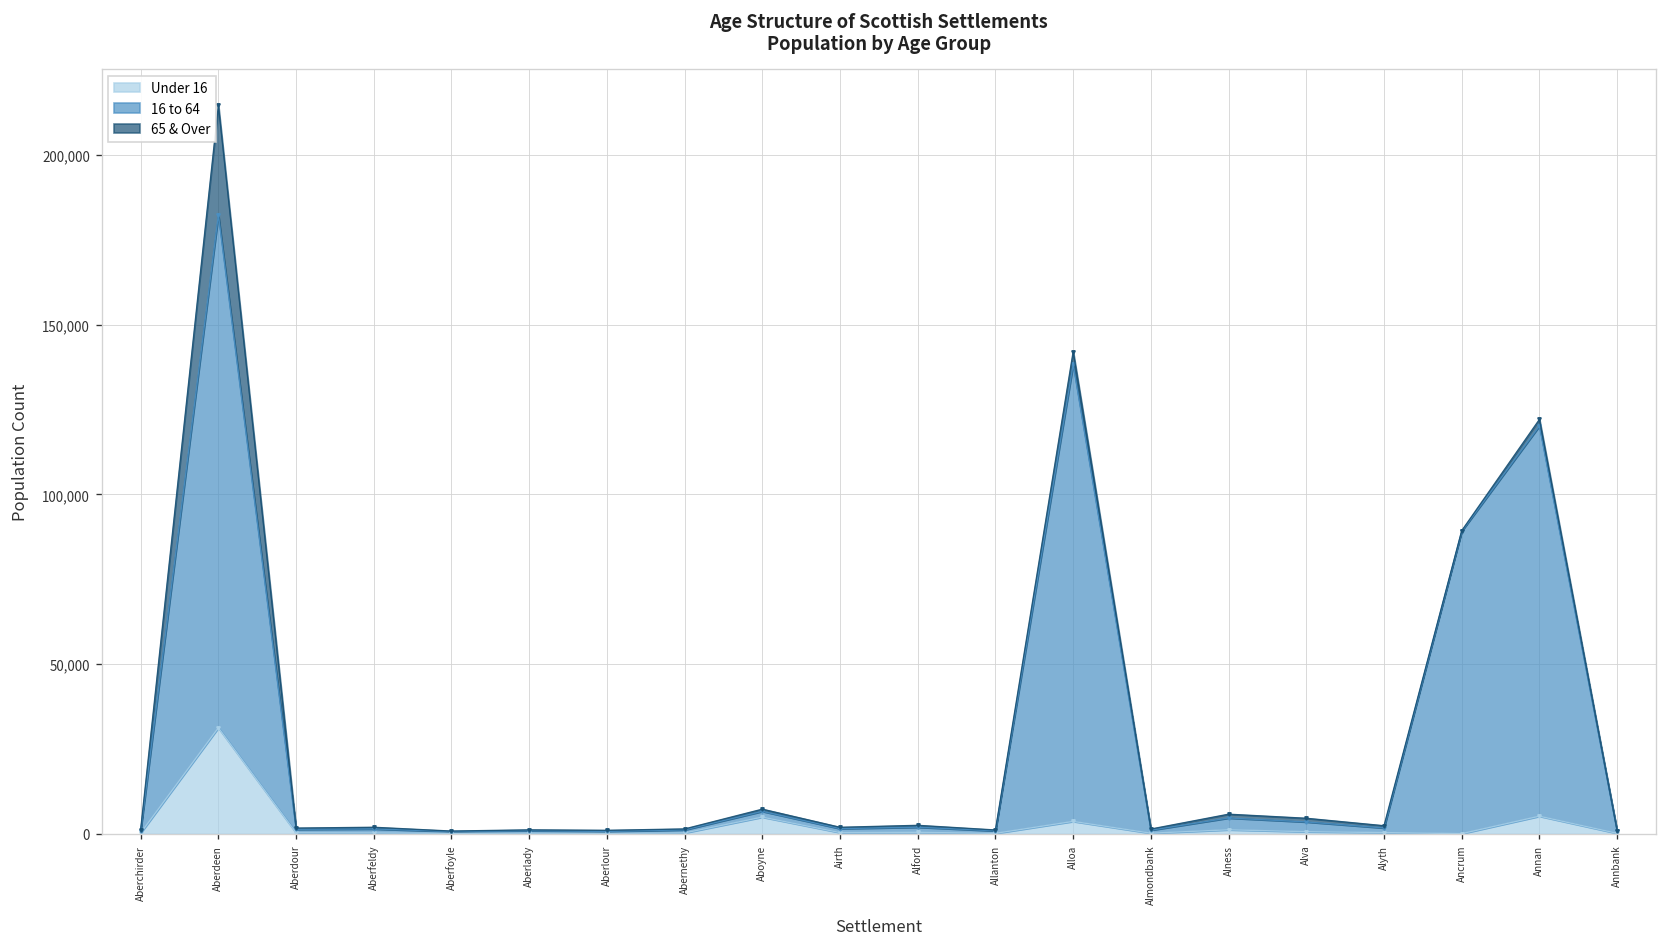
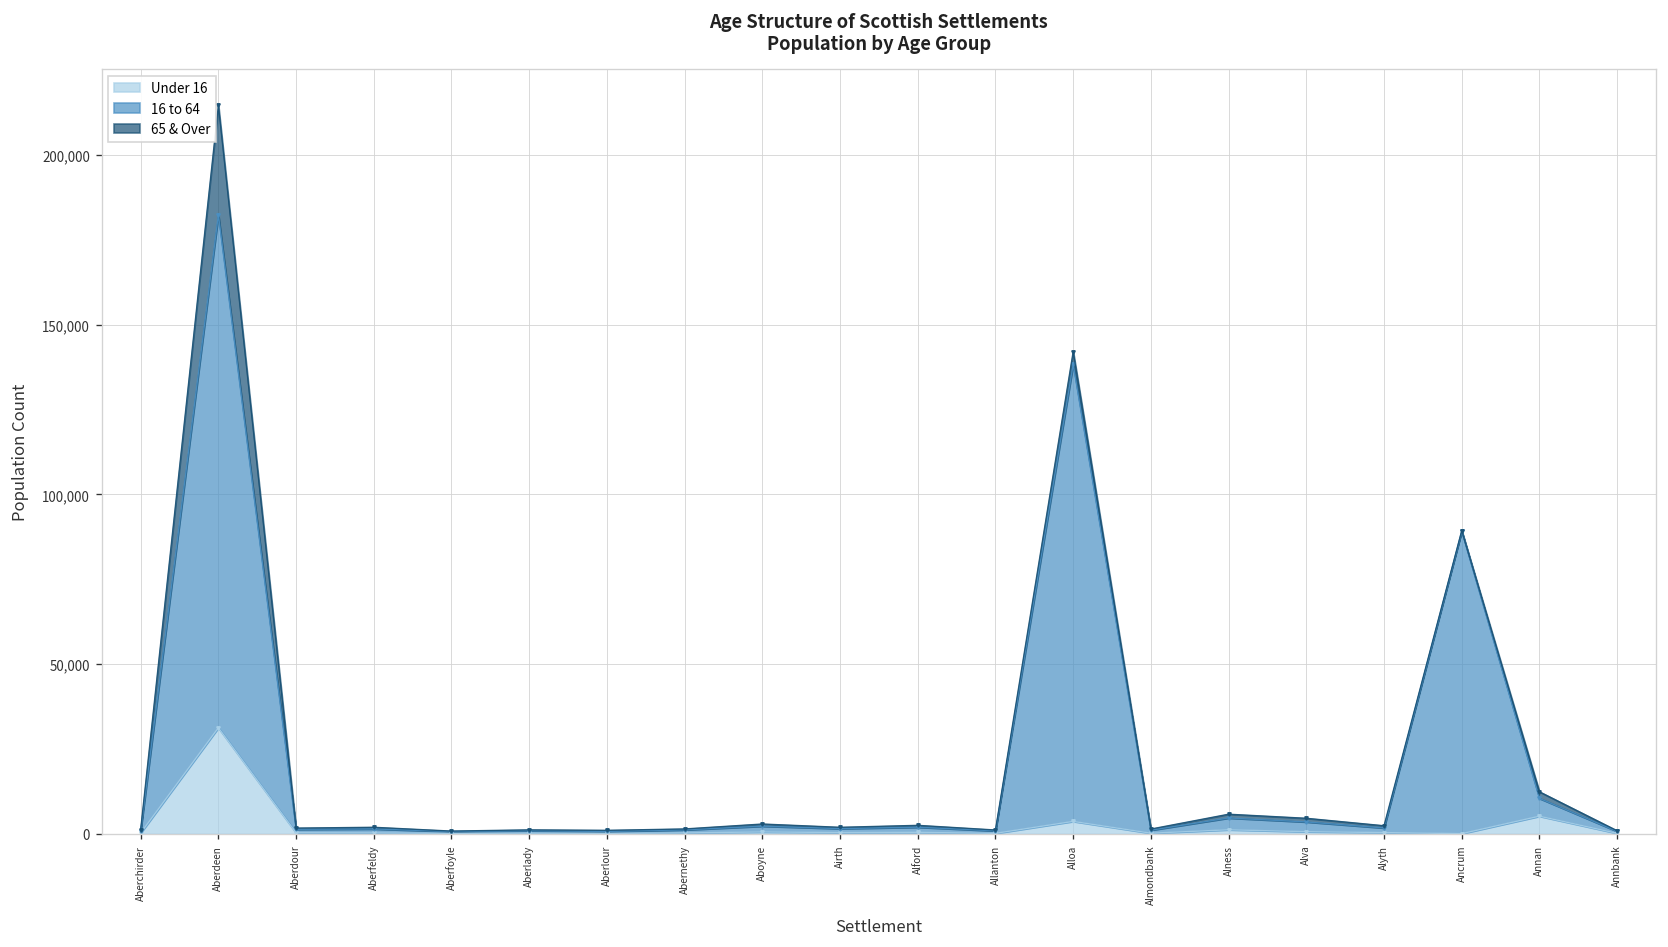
  {
    "Under 16": {
      "Aberdeen": "31,000",
      "Aberdour": "0",
      "Aberfeldy": "0",
-     "Aboyne": "5,000",
+     "Aboyne": "1,000",
      "Airth": "0",
      "Alford": "0",
      "Alloa": "4,000",
      "Almondbank": "0",
      "Alness": "1,000",
      "Alva": "1,000",
      "Alyth": "0",
      "Ancrum": "0",
      "Annan": "5,000"
    },
    "16 to 64": {
      "Aberdeen": "151,000",
      "Alloa": "135,000",
      "Alness": "3,000",
      "Alva": "3,000",
-     "Annan": "115,000"
+     "Annan": "5,000"
    },
    "65 & Over": {
      "Aberdeen": "32,000",
      "Alloa": "4,000",
      "Alness": "1,000",
      "Alva": "1,000",
      "Annan": "2,000"
    }
  }
